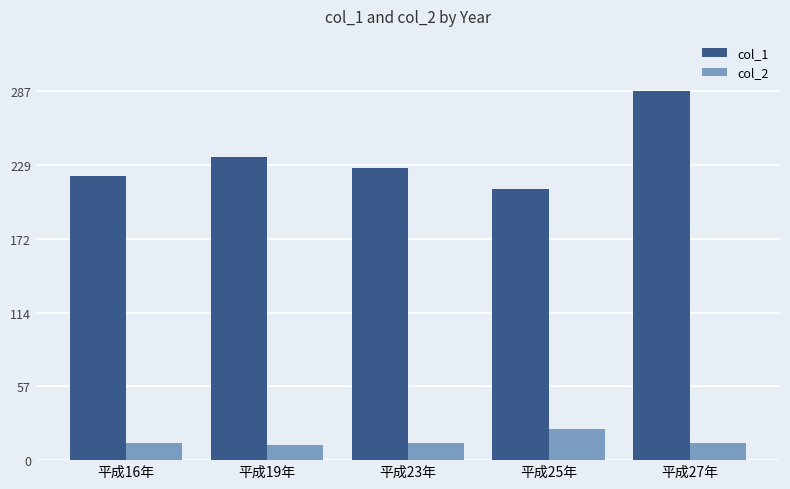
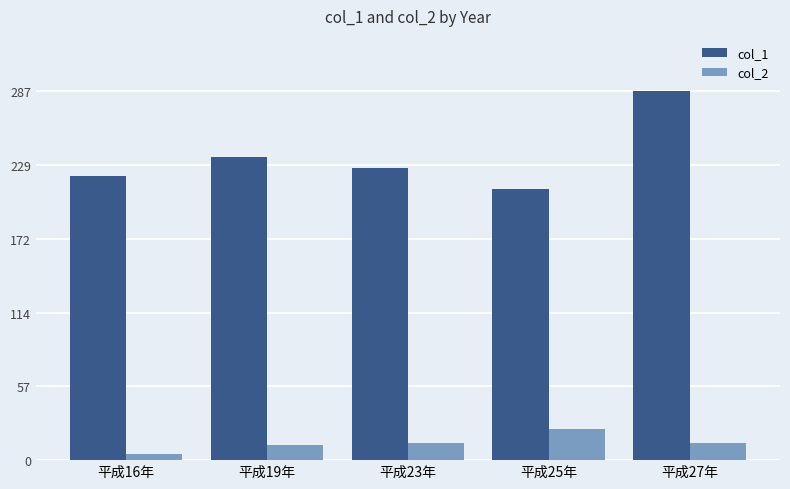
  {
    "col_1": {
      "平成16年": 221,
      "平成19年": 236,
      "平成23年": 227,
      "平成25年": 211,
      "平成27年": 287
    },
    "col_2": {
-     "平成16年": 13,
+     "平成16年": 5,
      "平成19年": 12,
      "平成23年": 13,
      "平成25年": 24,
      "平成27年": 13
    }
  }
